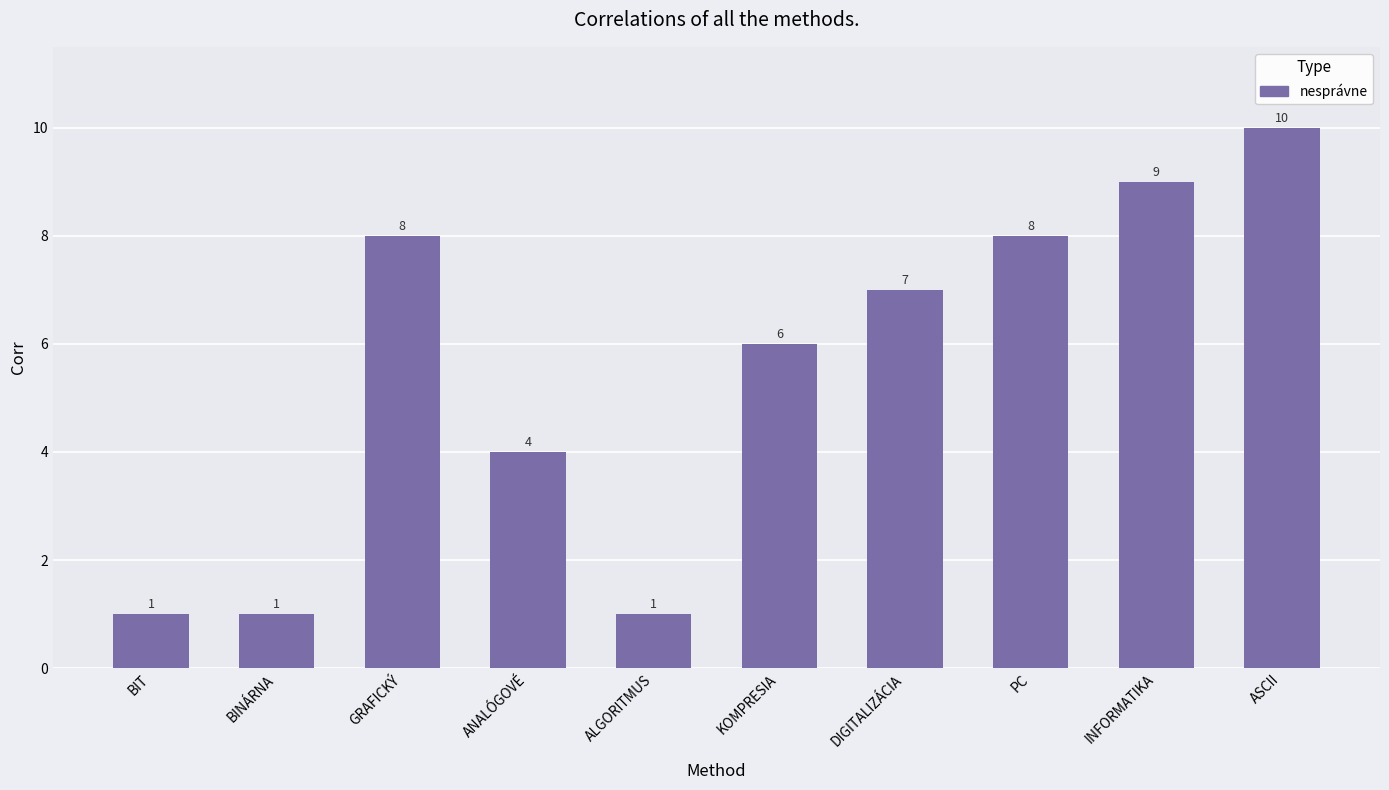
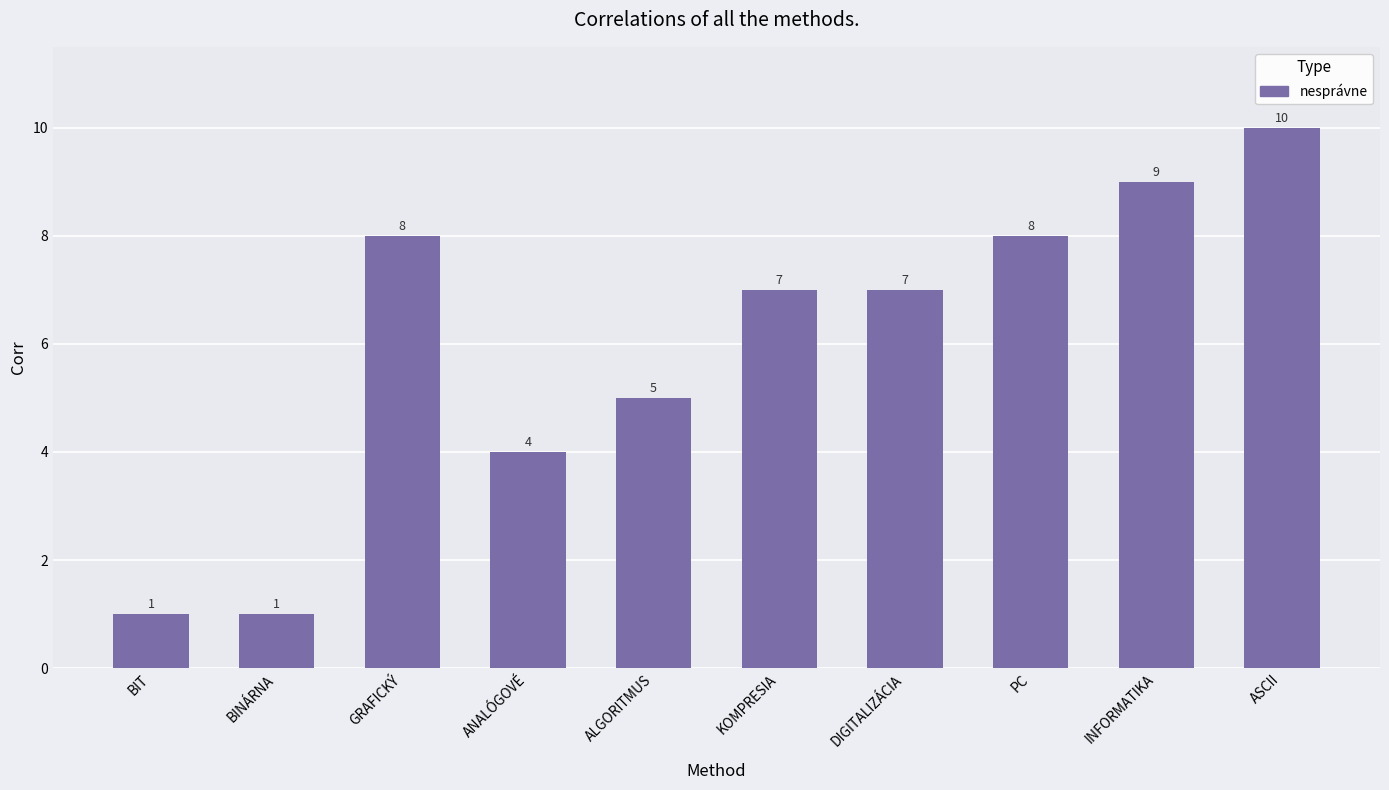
  {
    "BIT": 1,
    "BINÁRNA": 1,
    "GRAFICKÝ": 8,
    "ANALÓGOVÉ": 4,
-   "ALGORITMUS": 1,
-   "KOMPRESIA": 6,
+   "ALGORITMUS": 5,
+   "KOMPRESIA": 7,
    "DIGITALIZÁCIA": 7,
    "PC": 8,
    "INFORMATIKA": 9,
    "ASCII": 10
  }
